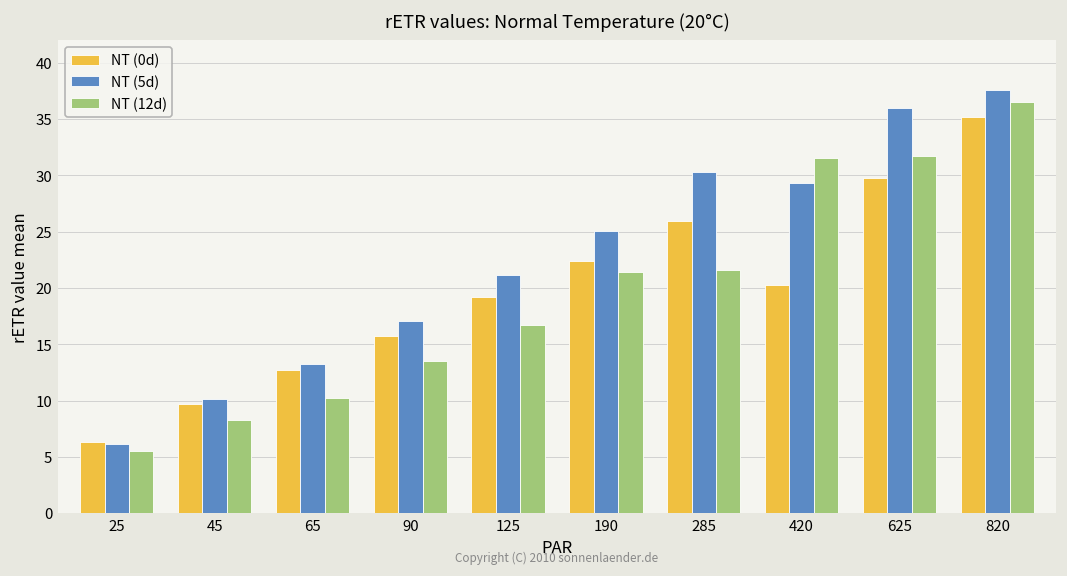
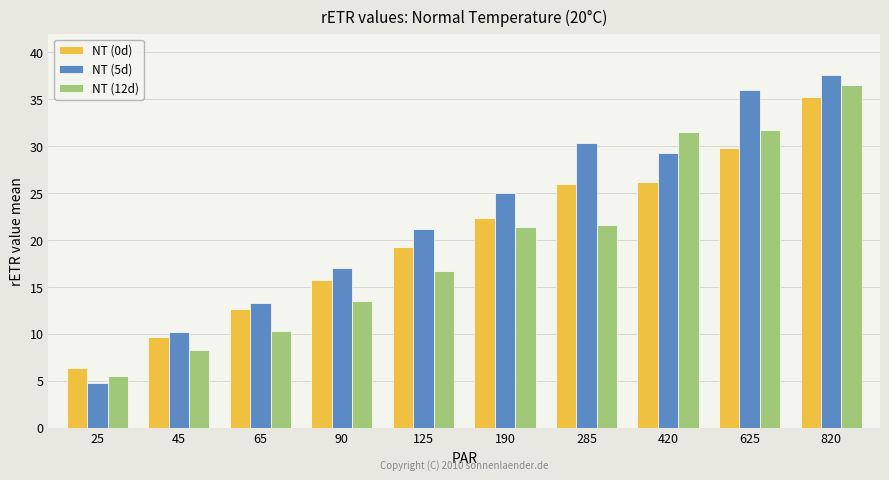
  {
    "NT (0d)": {
      "25": 6,
      "45": 10,
      "65": 13,
      "90": 16,
      "125": 19,
      "190": 22,
      "285": 26,
-     "420": 20,
+     "420": 26,
      "625": 30,
      "820": 35
    },
    "NT (5d)": {
-     "25": 6,
+     "25": 5,
      "45": 10,
      "65": 13,
      "90": 17,
      "125": 21,
      "190": 25,
      "285": 30,
      "420": 29,
      "625": 36,
      "820": 38
    },
    "NT (12d)": {
      "25": 6,
      "45": 8,
      "65": 10,
      "90": 13,
      "125": 17,
      "190": 21,
      "285": 22,
      "420": 32,
      "625": 32,
      "820": 37
    }
  }
